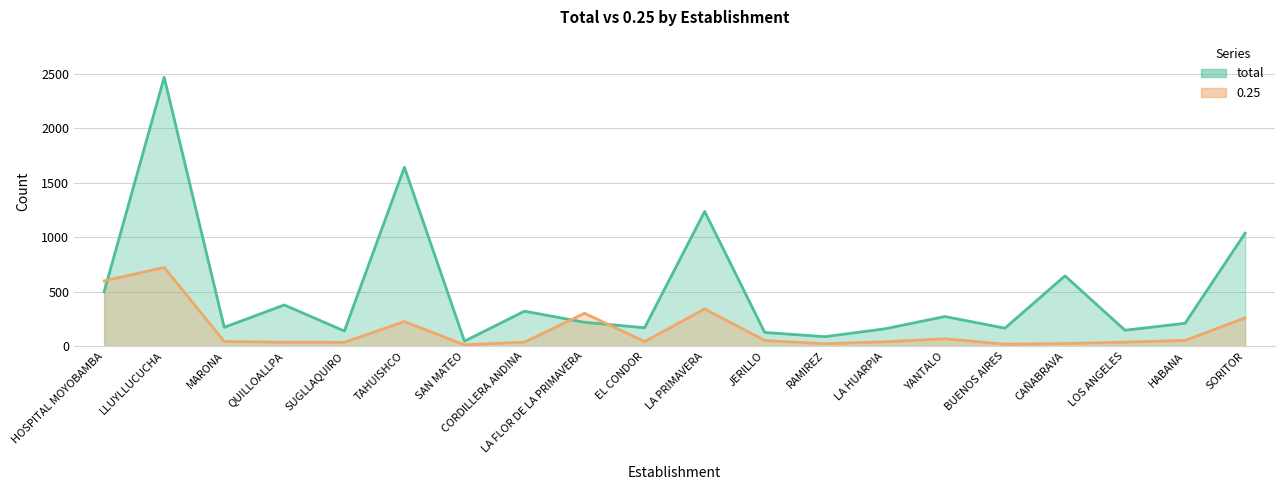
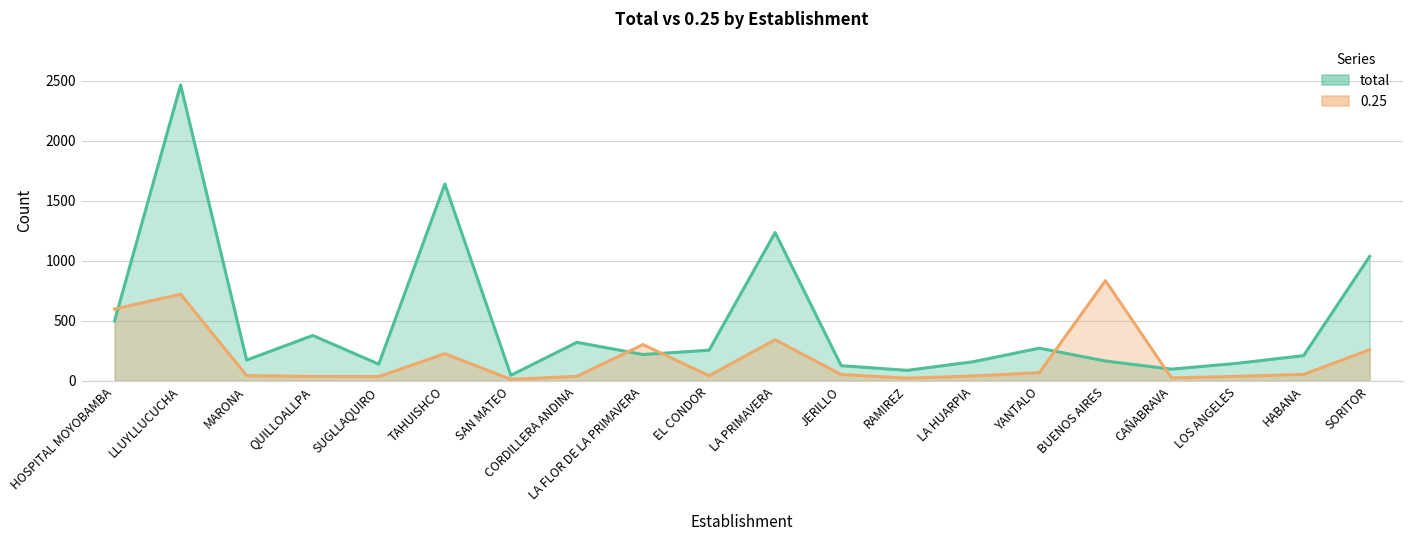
  {
    "total": {
      "HOSPITAL MOYOBAMBA": 500,
      "LLUYLLUCUCHA": 2470,
      "MARONA": 170,
      "QUILLOALLPA": 380,
      "SUGLLAQUIRO": 140,
      "TAHUISHCO": 1640,
      "SAN MATEO": 50,
      "CORDILLERA ANDINA": 320,
      "LA FLOR DE LA PRIMAVERA": 220,
-     "EL CONDOR": 170,
+     "EL CONDOR": 260,
      "LA PRIMAVERA": 1240,
      "JERILLO": 130,
      "RAMIREZ": 90,
      "LA HUARPIA": 160,
      "YANTALO": 270,
      "BUENOS AIRES": 170,
-     "CAÑABRAVA": 650,
+     "CAÑABRAVA": 100,
      "LOS ANGELES": 150,
      "HABANA": 210,
      "SORITOR": 1040
    },
    "0.25": {
      "HOSPITAL MOYOBAMBA": 600,
      "LLUYLLUCUCHA": 720,
      "MARONA": 40,
      "QUILLOALLPA": 40,
      "SUGLLAQUIRO": 40,
      "TAHUISHCO": 230,
      "SAN MATEO": 10,
      "CORDILLERA ANDINA": 40,
      "LA FLOR DE LA PRIMAVERA": 300,
      "EL CONDOR": 40,
      "LA PRIMAVERA": 340,
      "JERILLO": 50,
      "RAMIREZ": 20,
      "LA HUARPIA": 40,
      "YANTALO": 70,
-     "BUENOS AIRES": 20,
+     "BUENOS AIRES": 840,
      "CAÑABRAVA": 20,
      "LOS ANGELES": 40,
      "HABANA": 50,
      "SORITOR": 260
    }
  }
